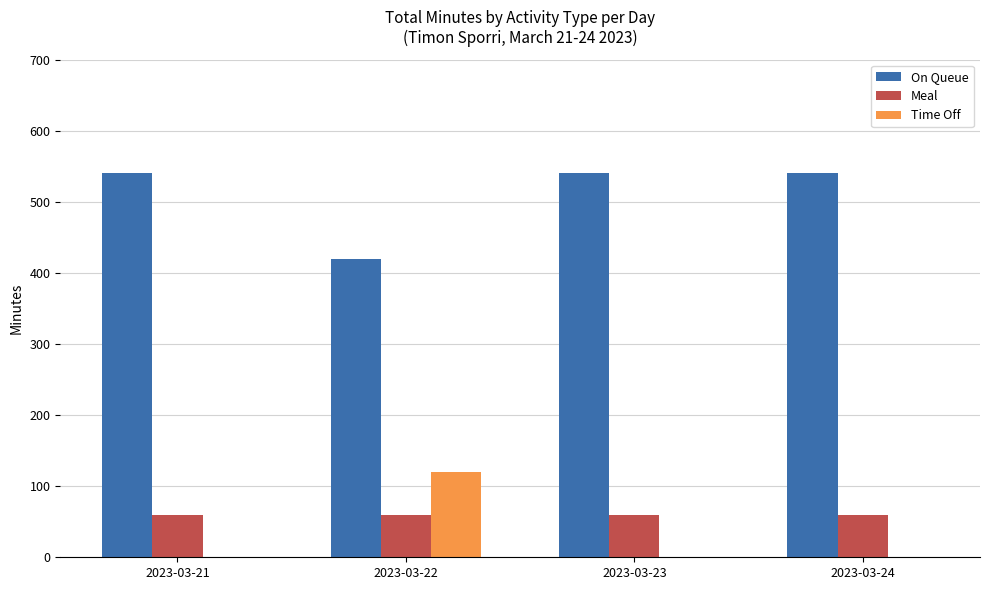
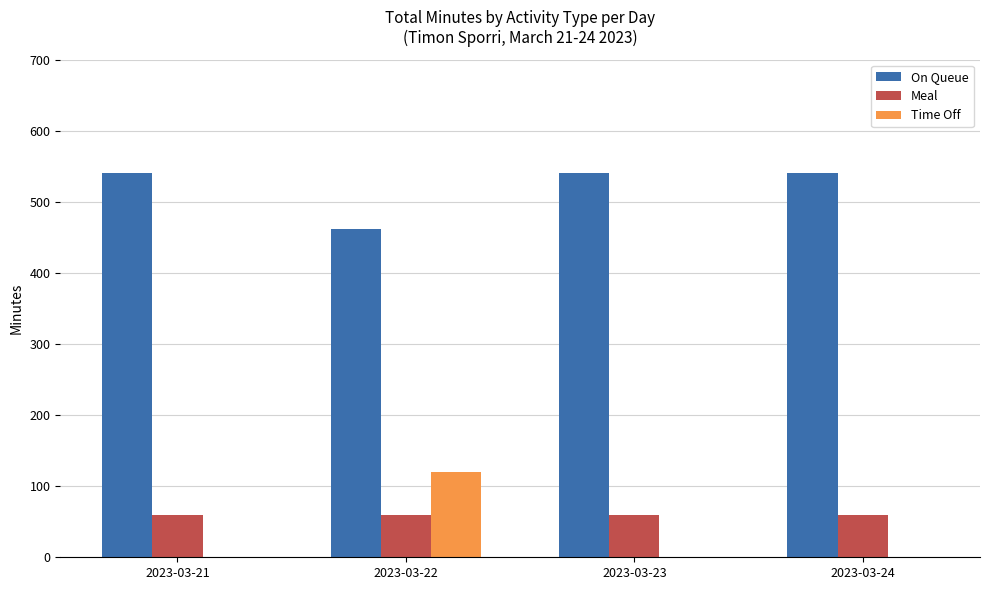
  {
    "On Queue": {
      "2023-03-21": 540,
-     "2023-03-22": 420,
+     "2023-03-22": 460,
      "2023-03-23": 540,
      "2023-03-24": 540
    },
    "Meal": {
      "2023-03-21": 60,
      "2023-03-22": 60,
      "2023-03-23": 60,
      "2023-03-24": 60
    },
    "Time Off": {
      "2023-03-21": 0,
      "2023-03-22": 120,
      "2023-03-23": 0,
      "2023-03-24": 0
    }
  }
